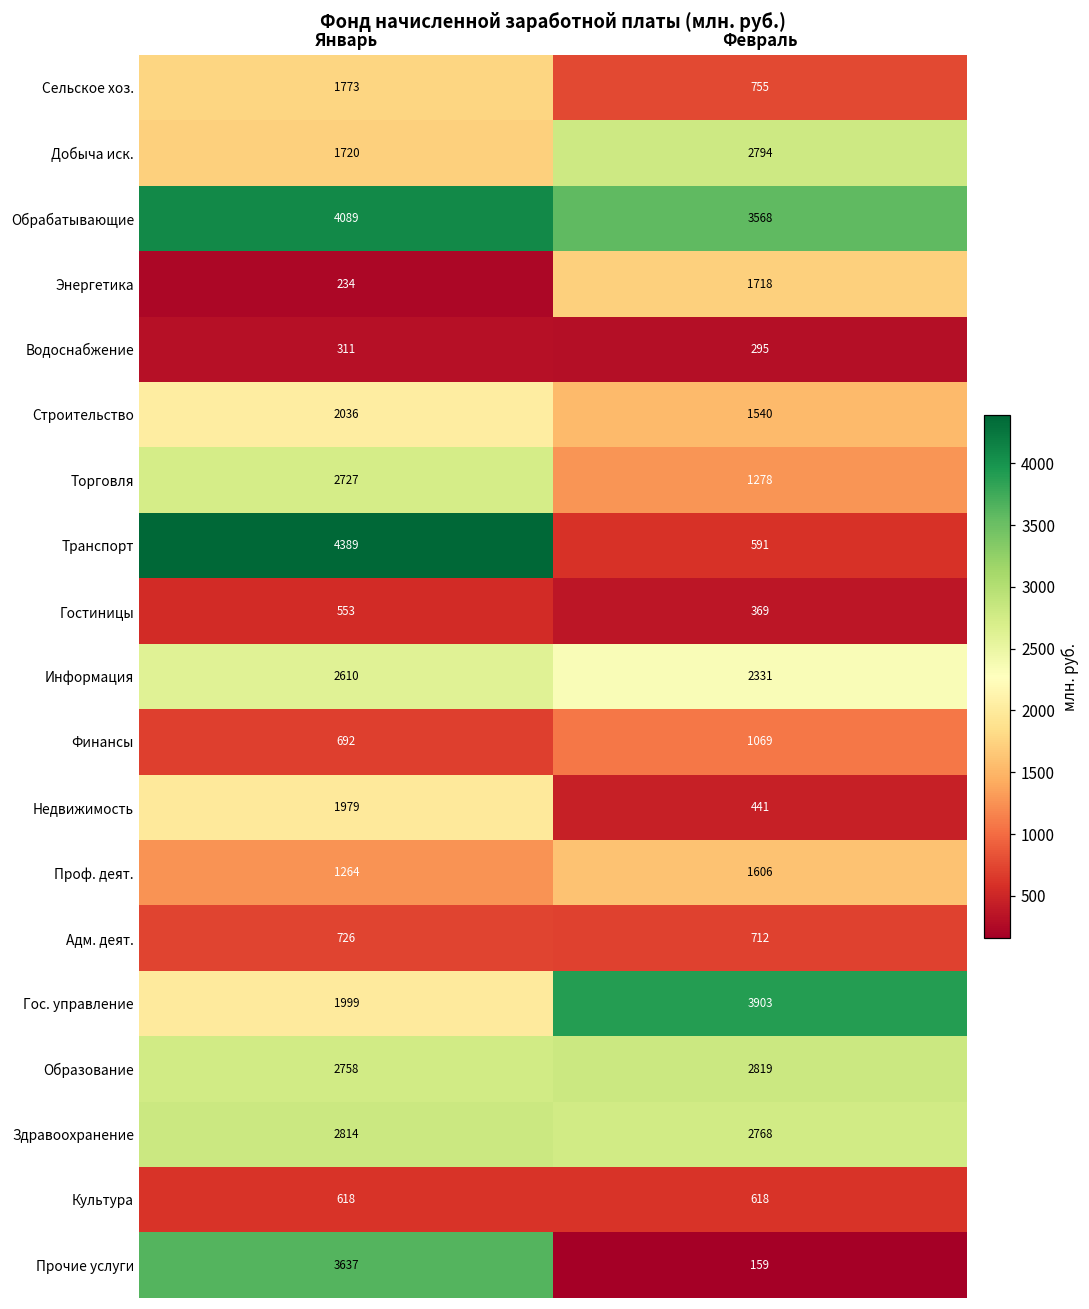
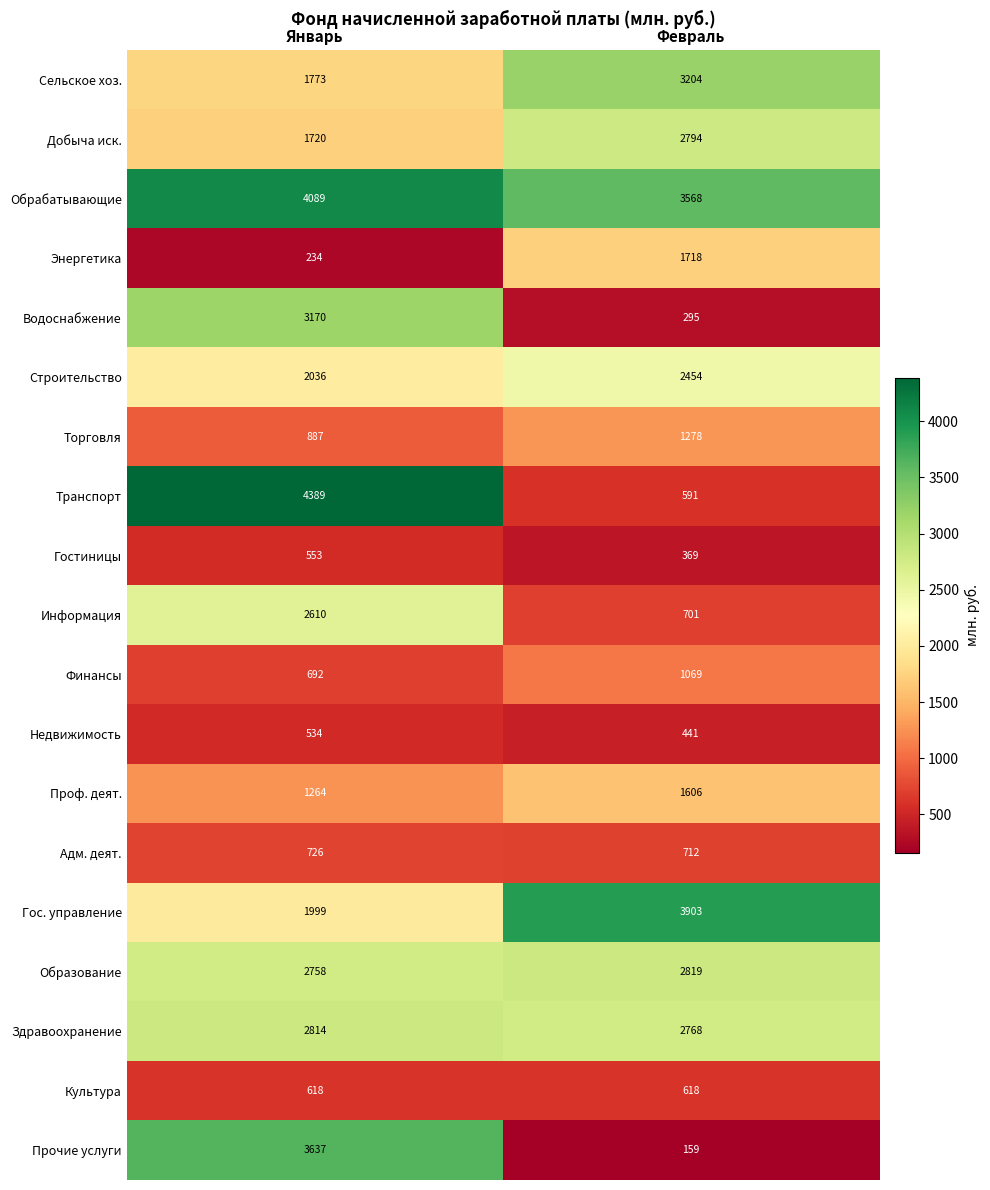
  {
    "Сельское хоз.": {
      "Январь": 1773,
-     "Февраль": 755
+     "Февраль": 3204
    },
    "Добыча иск.": {
      "Январь": 1720,
      "Февраль": 2794
    },
    "Обрабатывающие": {
      "Январь": 4089,
      "Февраль": 3568
    },
    "Энергетика": {
      "Январь": 234,
      "Февраль": 1718
    },
    "Водоснабжение": {
-     "Январь": 311,
+     "Январь": 3170,
      "Февраль": 295
    },
    "Строительство": {
      "Январь": 2036,
-     "Февраль": 1540
+     "Февраль": 2454
    },
    "Торговля": {
-     "Январь": 2727,
+     "Январь": 887,
      "Февраль": 1278
    },
    "Транспорт": {
      "Январь": 4389,
      "Февраль": 591
    },
    "Гостиницы": {
      "Январь": 553,
      "Февраль": 369
    },
    "Информация": {
      "Январь": 2610,
-     "Февраль": 2331
+     "Февраль": 701
    },
    "Финансы": {
      "Январь": 692,
      "Февраль": 1069
    },
    "Недвижимость": {
-     "Январь": 1979,
+     "Январь": 534,
      "Февраль": 441
    },
    "Проф. деят.": {
      "Январь": 1264,
      "Февраль": 1606
    },
    "Адм. деят.": {
      "Январь": 726,
      "Февраль": 712
    },
    "Гос. управление": {
      "Январь": 1999,
      "Февраль": 3903
    },
    "Образование": {
      "Январь": 2758,
      "Февраль": 2819
    },
    "Здравоохранение": {
      "Январь": 2814,
      "Февраль": 2768
    },
    "Культура": {
      "Январь": 618,
      "Февраль": 618
    },
    "Прочие услуги": {
      "Январь": 3637,
      "Февраль": 159
    }
  }
